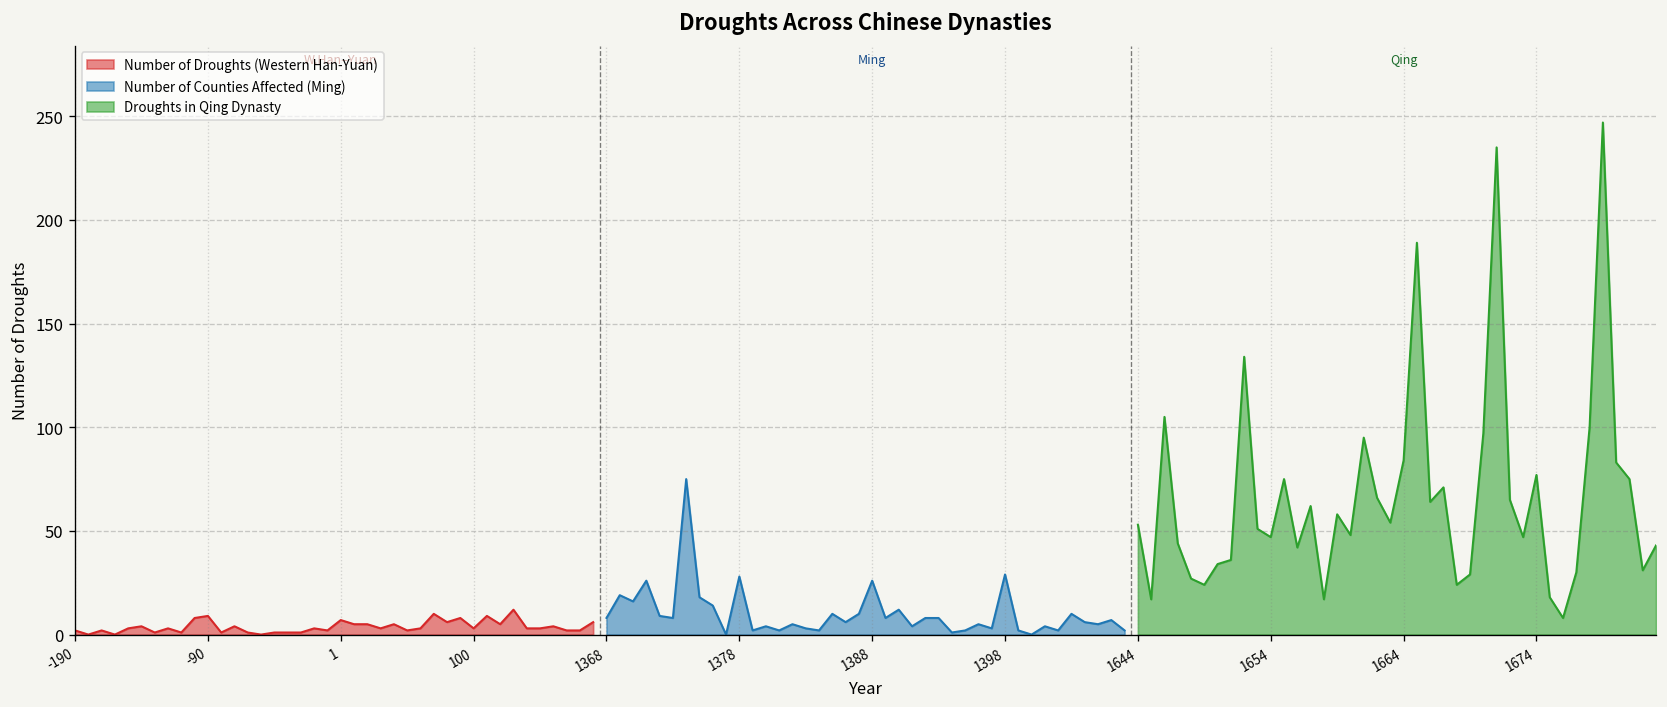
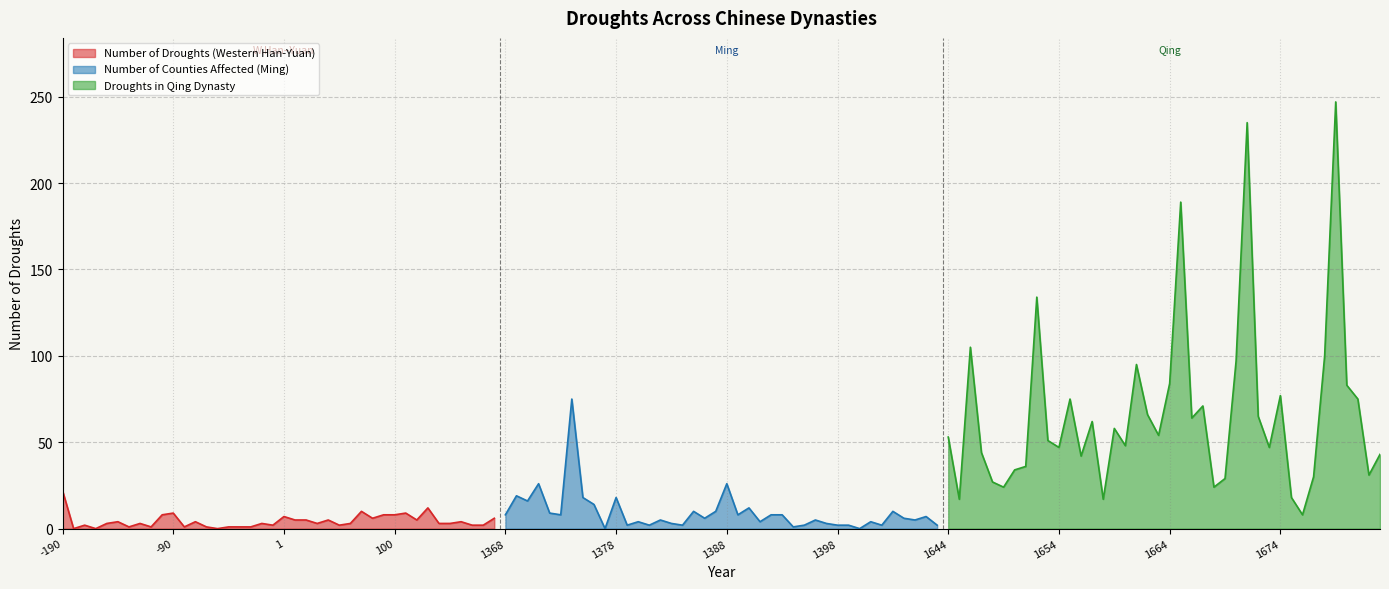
  {
    "Number of Droughts (Western Han-Yuan)": {
-     "-190": 2,
+     "-190": 22,
      "-90": 9,
      "1": 7,
-     "100": 3
+     "100": 8
    },
    "Number of Counties Affected (Ming)": {
      "1368": 8,
-     "1378": 28,
+     "1378": 18,
      "1388": 26,
-     "1398": 29
+     "1398": 2
    },
    "Droughts in Qing Dynasty": {
      "1644": 53,
      "1654": 47,
      "1664": 84,
      "1674": 77
    }
  }
